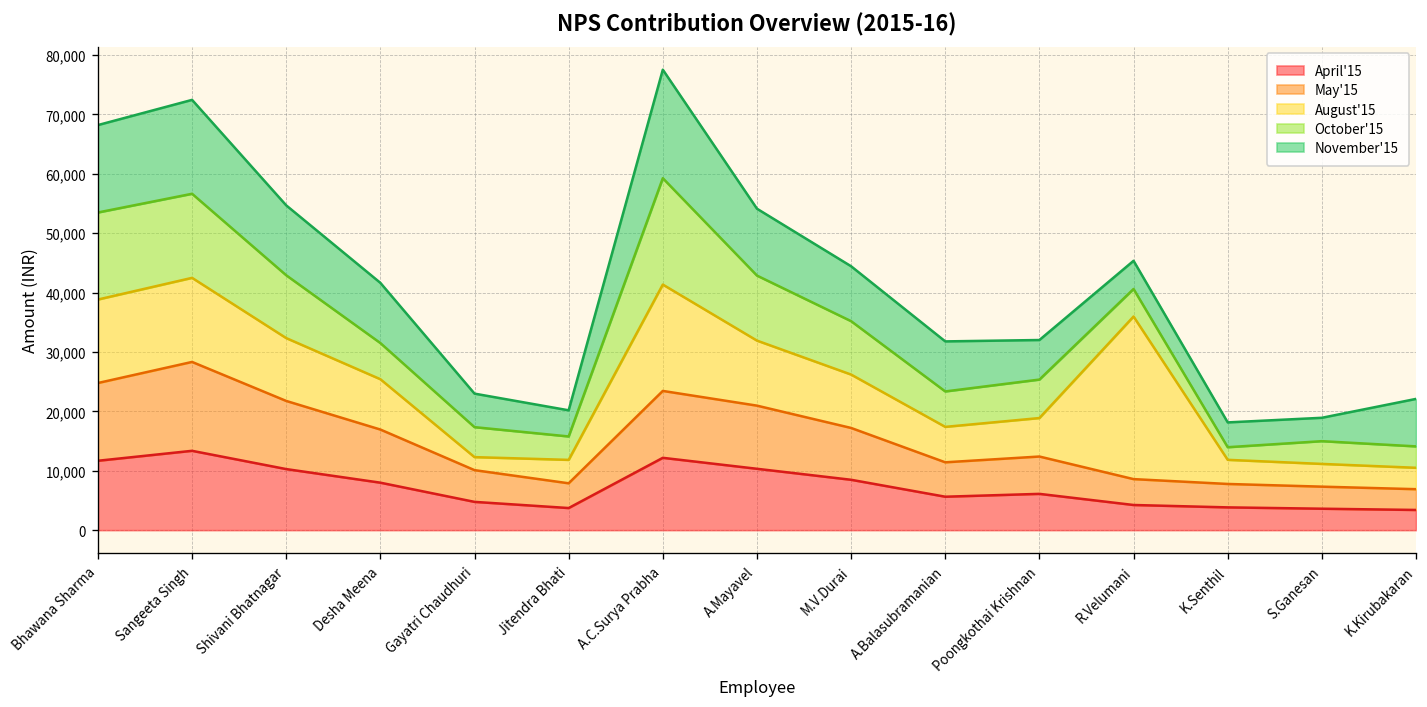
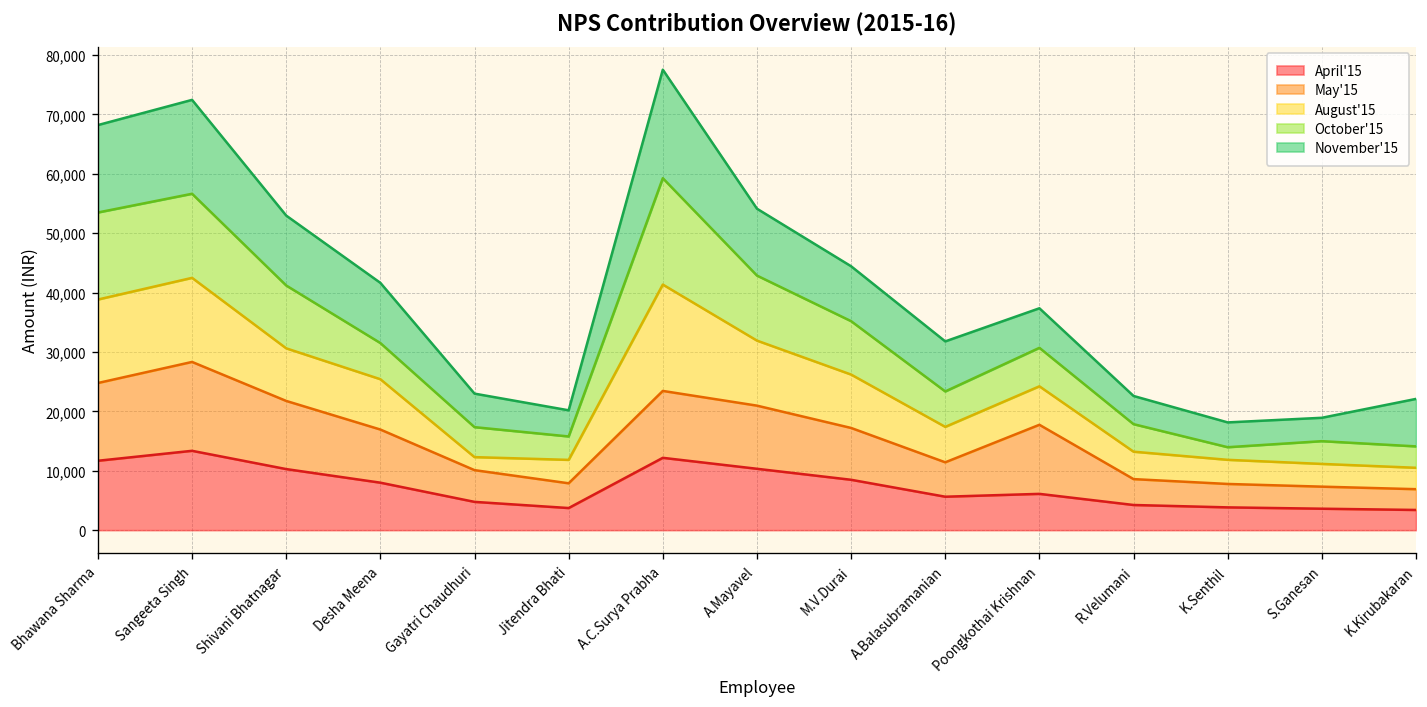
  {
    "April'15": {
      "Bhawana Sharma": "12,000",
      "Sangeeta Singh": "13,000",
      "Shivani Bhatnagar": "10,000",
      "Desha Meena": "8,000",
      "Gayatri Chaudhuri": "5,000",
      "Jitendra Bhati": "4,000",
      "A.C.Surya Prabha": "12,000",
      "A.Mayavel": "10,000",
      "M.V.Durai": "8,000",
      "A.Balasubramanian": "6,000",
      "Poongkothai Krishnan": "6,000",
      "R.Velumani": "4,000",
      "K.Senthil": "4,000",
      "S.Ganesan": "4,000",
      "K.Kirubakaran": "3,000"
    },
    "May'15": {
      "Bhawana Sharma": "13,000",
      "Sangeeta Singh": "15,000",
      "Shivani Bhatnagar": "11,000",
      "Desha Meena": "9,000",
      "Gayatri Chaudhuri": "5,000",
      "Jitendra Bhati": "4,000",
      "A.C.Surya Prabha": "11,000",
      "A.Mayavel": "11,000",
      "M.V.Durai": "9,000",
      "A.Balasubramanian": "6,000",
-     "Poongkothai Krishnan": "6,000",
+     "Poongkothai Krishnan": "12,000",
      "R.Velumani": "4,000",
      "K.Senthil": "4,000",
      "S.Ganesan": "4,000",
      "K.Kirubakaran": "3,000"
    },
    "August'15": {
      "Bhawana Sharma": "14,000",
      "Sangeeta Singh": "14,000",
-     "Shivani Bhatnagar": "11,000",
+     "Shivani Bhatnagar": "9,000",
      "Desha Meena": "8,000",
      "Gayatri Chaudhuri": "2,000",
      "Jitendra Bhati": "4,000",
      "A.C.Surya Prabha": "18,000",
      "A.Mayavel": "11,000",
      "M.V.Durai": "9,000",
      "A.Balasubramanian": "6,000",
      "Poongkothai Krishnan": "6,000",
-     "R.Velumani": "27,000",
+     "R.Velumani": "5,000",
      "K.Senthil": "4,000",
      "S.Ganesan": "4,000",
      "K.Kirubakaran": "4,000"
    },
    "October'15": {
      "Bhawana Sharma": "15,000",
      "Sangeeta Singh": "14,000",
      "Shivani Bhatnagar": "11,000",
      "Desha Meena": "6,000",
      "Gayatri Chaudhuri": "5,000",
      "Jitendra Bhati": "4,000",
      "A.C.Surya Prabha": "18,000",
      "A.Mayavel": "11,000",
      "M.V.Durai": "9,000",
      "A.Balasubramanian": "6,000",
      "Poongkothai Krishnan": "6,000",
      "R.Velumani": "5,000",
      "K.Senthil": "2,000",
      "S.Ganesan": "4,000",
      "K.Kirubakaran": "4,000"
    },
    "November'15": {
      "Bhawana Sharma": "15,000",
      "Sangeeta Singh": "16,000",
      "Shivani Bhatnagar": "12,000",
      "Desha Meena": "10,000",
      "Gayatri Chaudhuri": "6,000",
      "Jitendra Bhati": "4,000",
      "A.C.Surya Prabha": "18,000",
      "A.Mayavel": "11,000",
      "M.V.Durai": "9,000",
      "A.Balasubramanian": "8,000",
      "Poongkothai Krishnan": "7,000",
      "R.Velumani": "5,000",
      "K.Senthil": "4,000",
      "S.Ganesan": "4,000",
      "K.Kirubakaran": "8,000"
    }
  }
